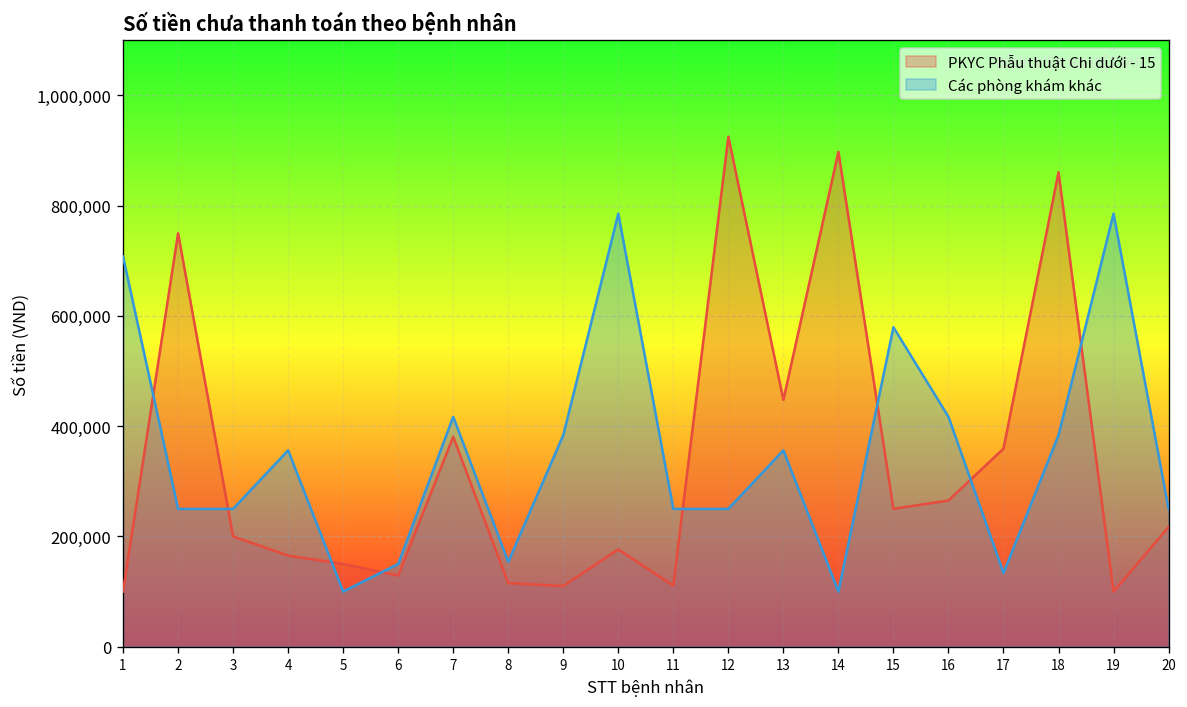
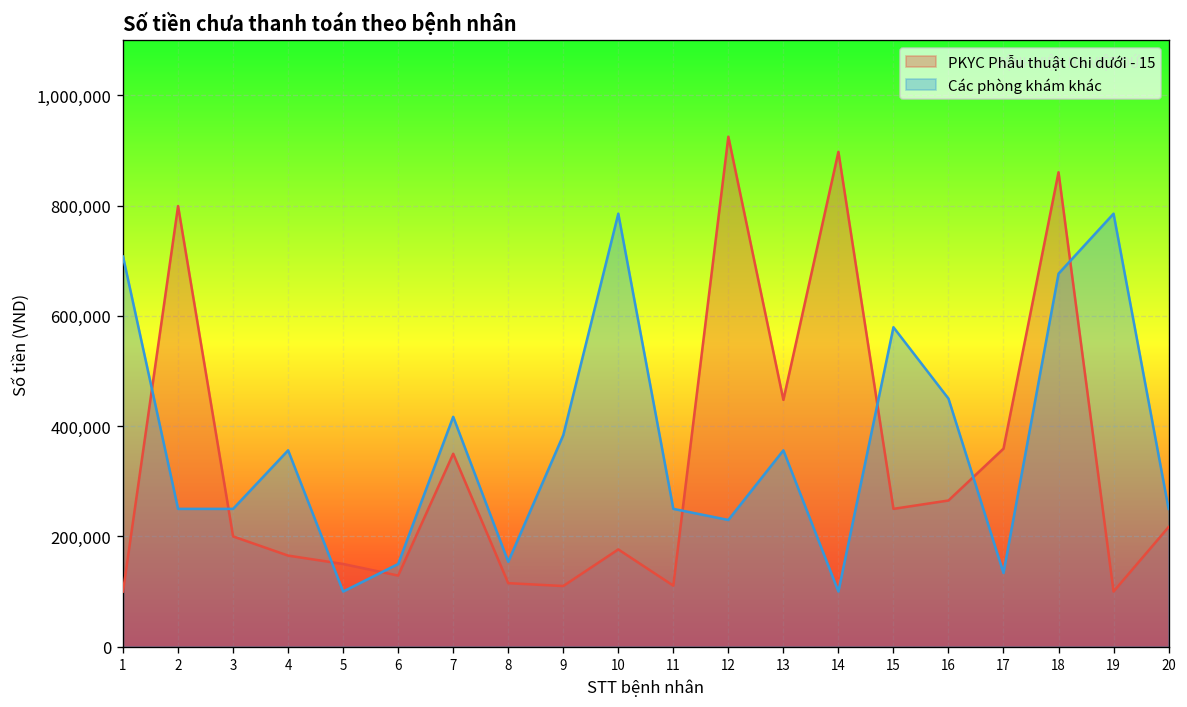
  {
    "PKYC Phẫu thuật Chi dưới - 15": {
      "1": "100,000",
-     "2": "750,000",
+     "2": "800,000",
      "3": "200,000",
      "4": "170,000",
      "5": "150,000",
      "6": "130,000",
-     "7": "380,000",
+     "7": "350,000",
      "8": "120,000",
      "9": "110,000",
      "10": "180,000",
      "11": "110,000",
      "12": "930,000",
      "13": "450,000",
      "14": "900,000",
      "15": "250,000",
      "16": "270,000",
      "17": "360,000",
      "18": "860,000",
      "19": "100,000",
      "20": "220,000"
    },
    "Các phòng khám khác": {
      "1": "710,000",
      "2": "250,000",
      "3": "250,000",
      "4": "360,000",
      "5": "100,000",
      "6": "150,000",
      "7": "420,000",
      "8": "150,000",
      "9": "380,000",
      "10": "790,000",
      "11": "250,000",
-     "12": "250,000",
+     "12": "230,000",
      "13": "360,000",
      "14": "100,000",
      "15": "580,000",
-     "16": "420,000",
+     "16": "450,000",
      "17": "130,000",
-     "18": "380,000",
+     "18": "680,000",
      "19": "790,000",
      "20": "250,000"
    }
  }
